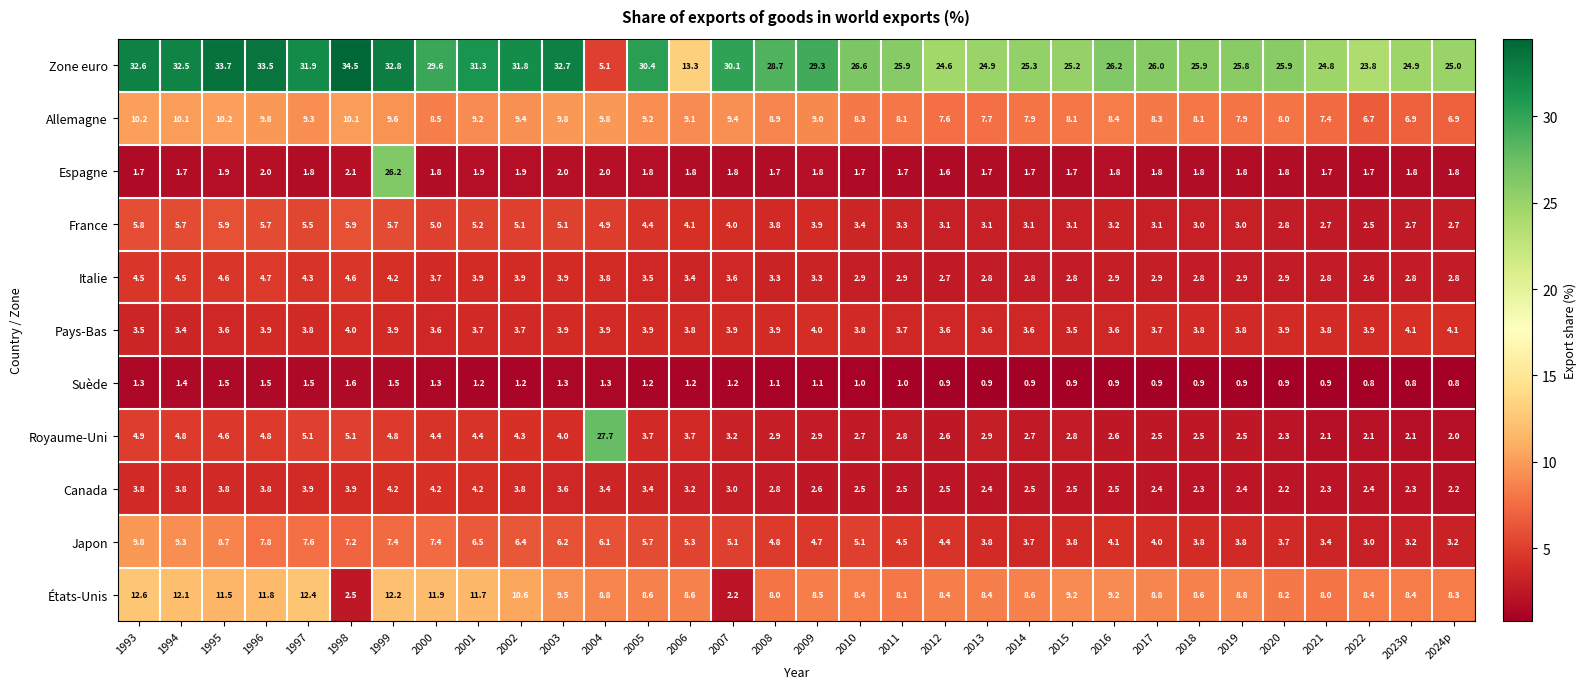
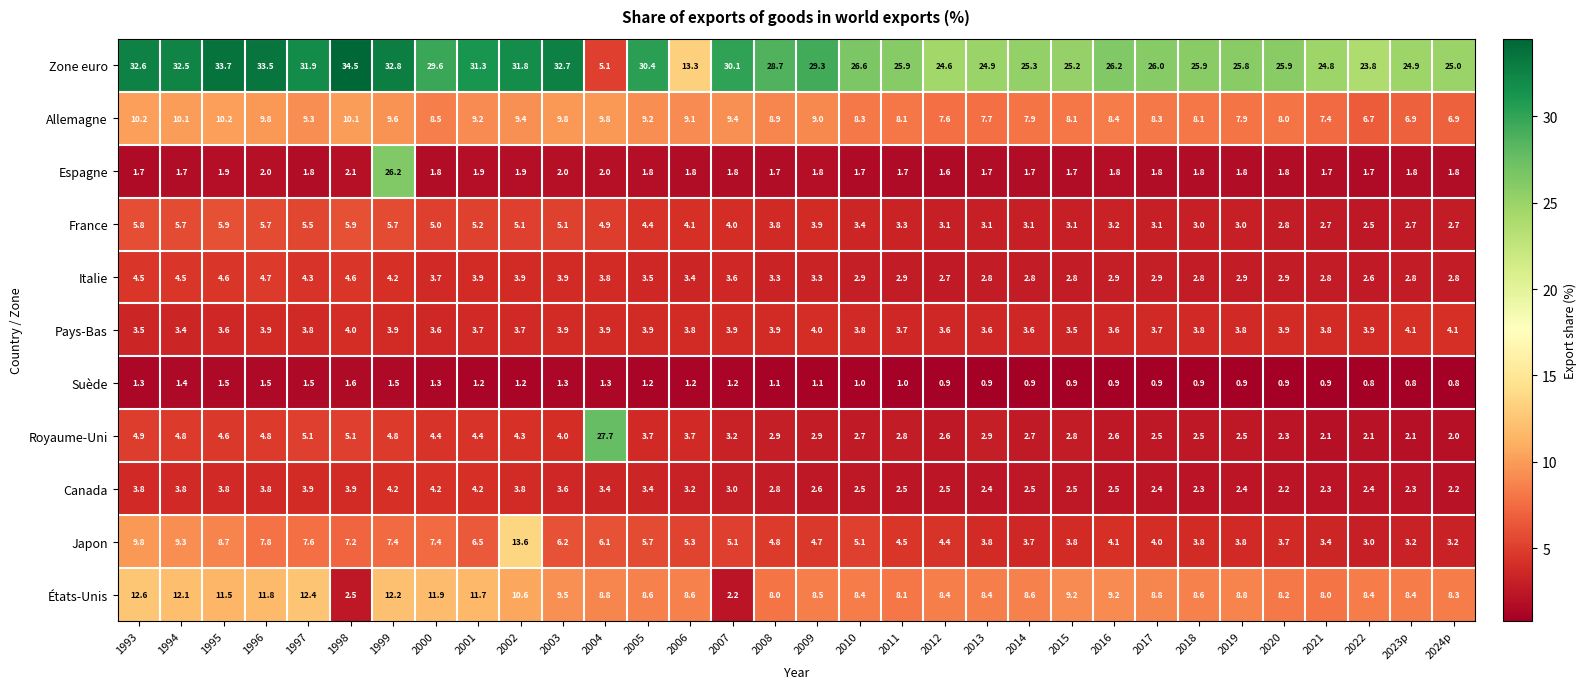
  {
    "Japon": {
      "1993": 9.8,
      "1994": 9.3,
      "1995": 8.7,
      "1996": 7.8,
      "1997": 7.6,
      "1998": 7.2,
      "1999": 7.4,
      "2000": 7.4,
      "2001": 6.5,
-     "2002": 6.4,
+     "2002": 13.6,
      "2003": 6.2,
      "2004": 6.1,
      "2005": 5.7,
      "2006": 5.3,
      "2007": 5.1,
      "2008": 4.8,
      "2009": 4.7,
      "2010": 5.1,
      "2011": 4.5,
      "2012": 4.4,
      "2013": 3.8,
      "2014": 3.7,
      "2015": 3.8,
      "2016": 4.1,
      "2017": 4.0,
      "2018": 3.8,
      "2019": 3.8,
      "2020": 3.7,
      "2021": 3.4,
      "2022": 3.0,
      "2023p": 3.2,
      "2024p": 3.2
    }
  }
